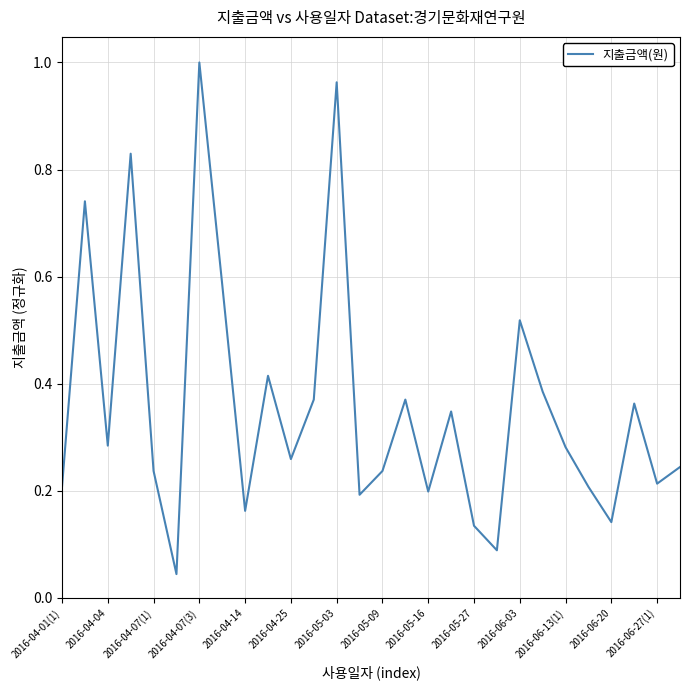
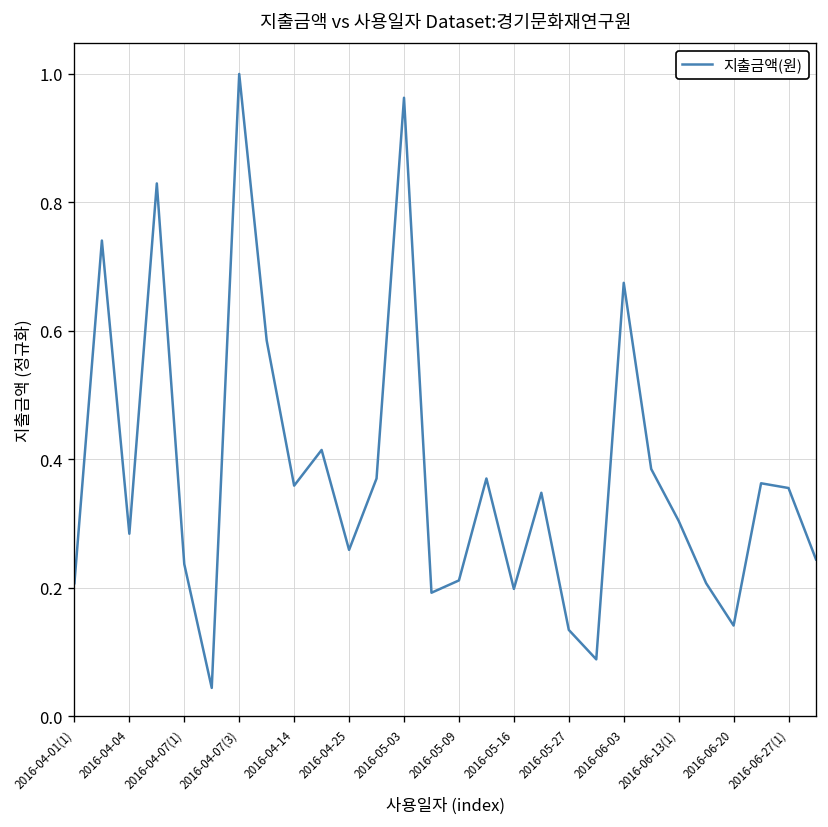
  {
    "2016-04-01(1)": 0.21,
    "2016-04-04": 0.28,
    "2016-04-07(1)": 0.24,
    "2016-04-07(3)": 1.00,
-   "2016-04-14": 0.16,
+   "2016-04-14": 0.36,
    "2016-04-25": 0.26,
    "2016-05-03": 0.96,
-   "2016-05-09": 0.24,
+   "2016-05-09": 0.21,
    "2016-05-16": 0.20,
    "2016-05-27": 0.13,
-   "2016-06-03": 0.52,
-   "2016-06-13(1)": 0.28,
+   "2016-06-03": 0.67,
+   "2016-06-13(1)": 0.30,
    "2016-06-20": 0.14,
-   "2016-06-27(1)": 0.21
+   "2016-06-27(1)": 0.36
  }
